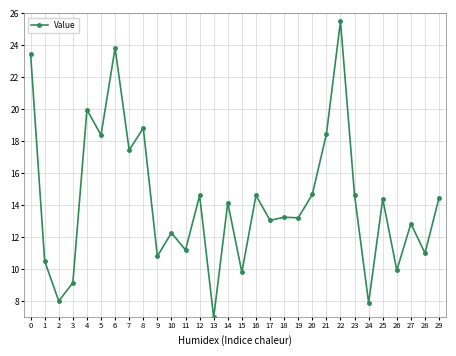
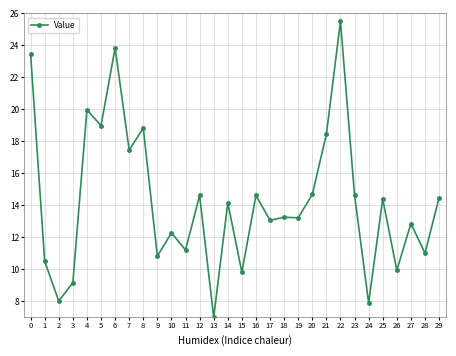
  {
    "0": 23.5,
    "1": 10.5,
    "2": 8.0,
    "3": 9.2,
    "4": 20.0,
-   "5": 18.4,
+   "5": 19.0,
    "6": 23.8,
    "7": 17.5,
    "8": 18.8,
    "9": 10.8,
    "10": 12.3,
    "11": 11.2,
    "12": 14.6,
    "13": 7.0,
    "14": 14.2,
    "15": 9.8,
    "16": 14.6,
    "17": 13.1,
    "18": 13.3,
    "19": 13.2,
    "20": 14.7,
    "21": 18.4,
    "22": 25.5,
    "23": 14.6,
    "24": 7.9,
    "25": 14.4,
    "26": 9.9,
    "27": 12.9,
    "28": 11.0,
    "29": 14.5
  }
